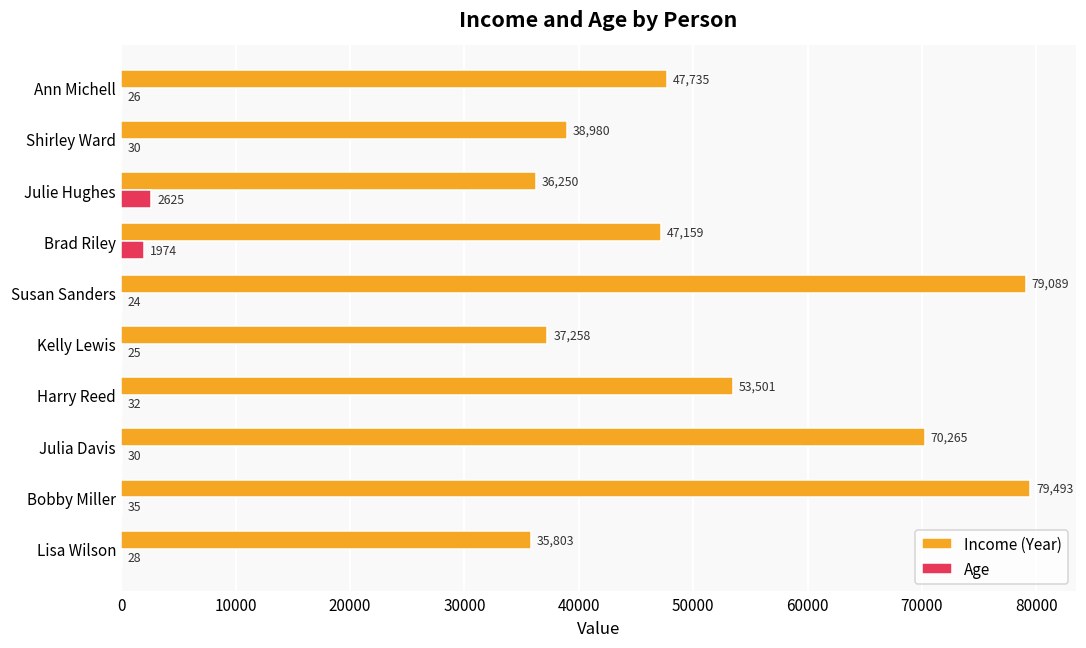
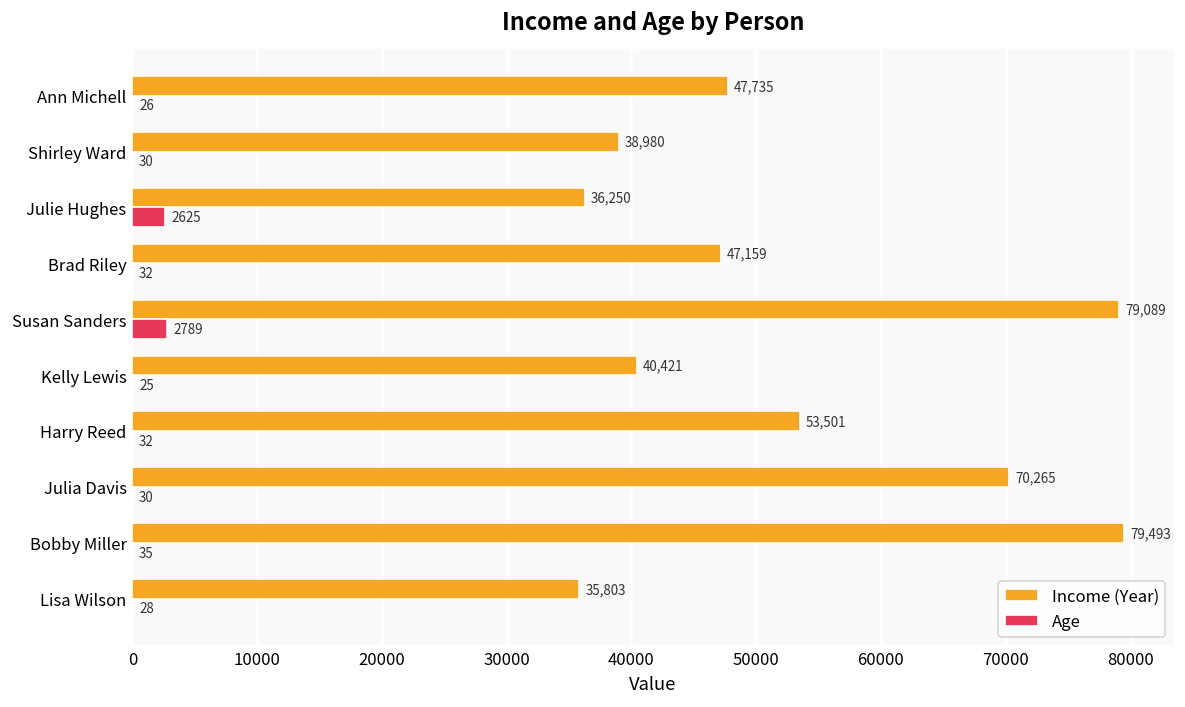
  {
    "Income (Year)": {
      "Ann Michell": "47,735",
      "Shirley Ward": "38,980",
      "Julie Hughes": "36,250",
      "Brad Riley": "47,159",
      "Susan Sanders": "79,089",
-     "Kelly Lewis": "37,258",
+     "Kelly Lewis": "40,421",
      "Harry Reed": "53,501",
      "Julia Davis": "70,265",
      "Bobby Miller": "79,493",
      "Lisa Wilson": "35,803"
    },
    "Age": {
      "Ann Michell": "26",
      "Shirley Ward": "30",
      "Julie Hughes": "2625",
-     "Brad Riley": "1974",
-     "Susan Sanders": "24",
+     "Brad Riley": "32",
+     "Susan Sanders": "2789",
      "Kelly Lewis": "25",
      "Harry Reed": "32",
      "Julia Davis": "30",
      "Bobby Miller": "35",
      "Lisa Wilson": "28"
    }
  }
